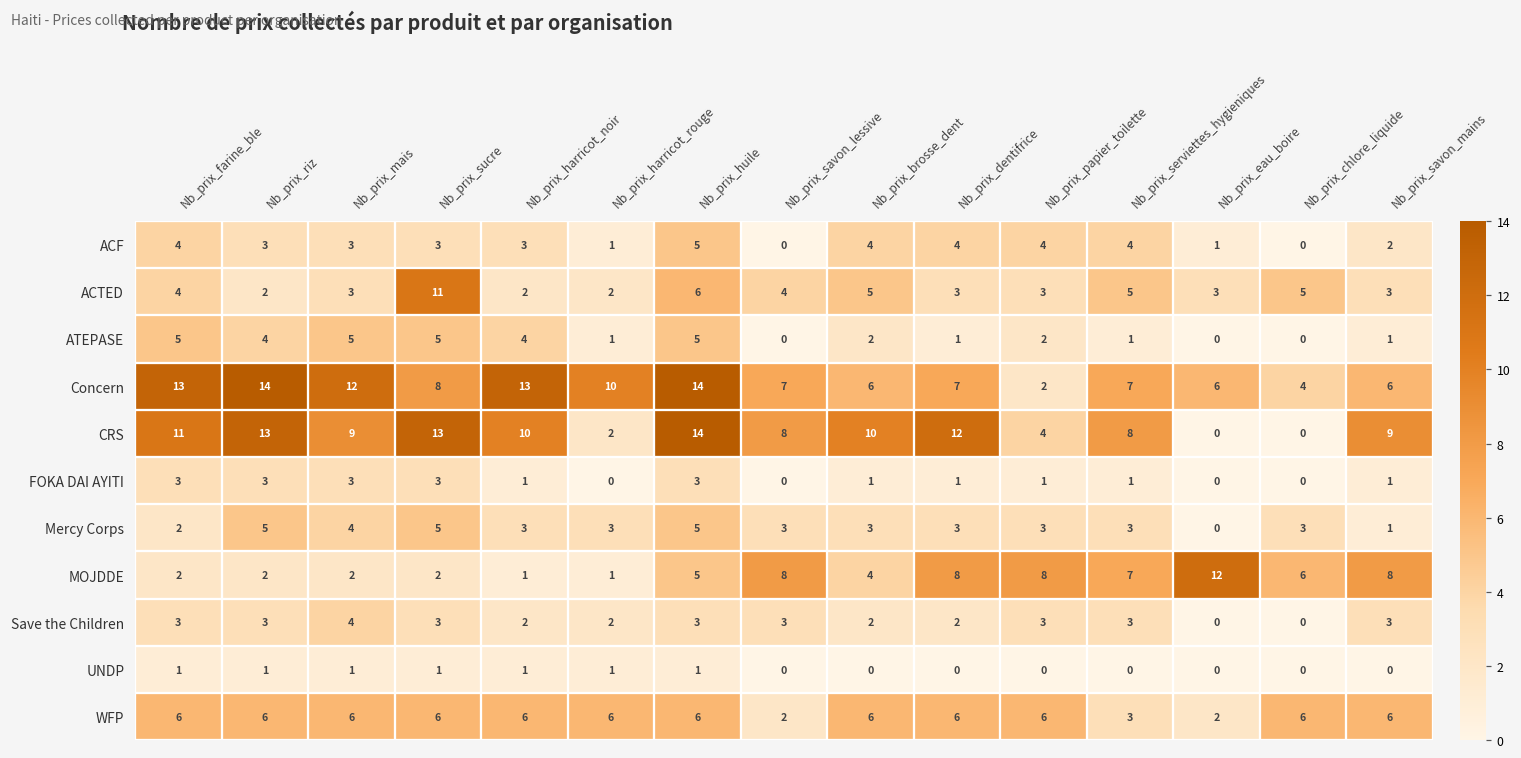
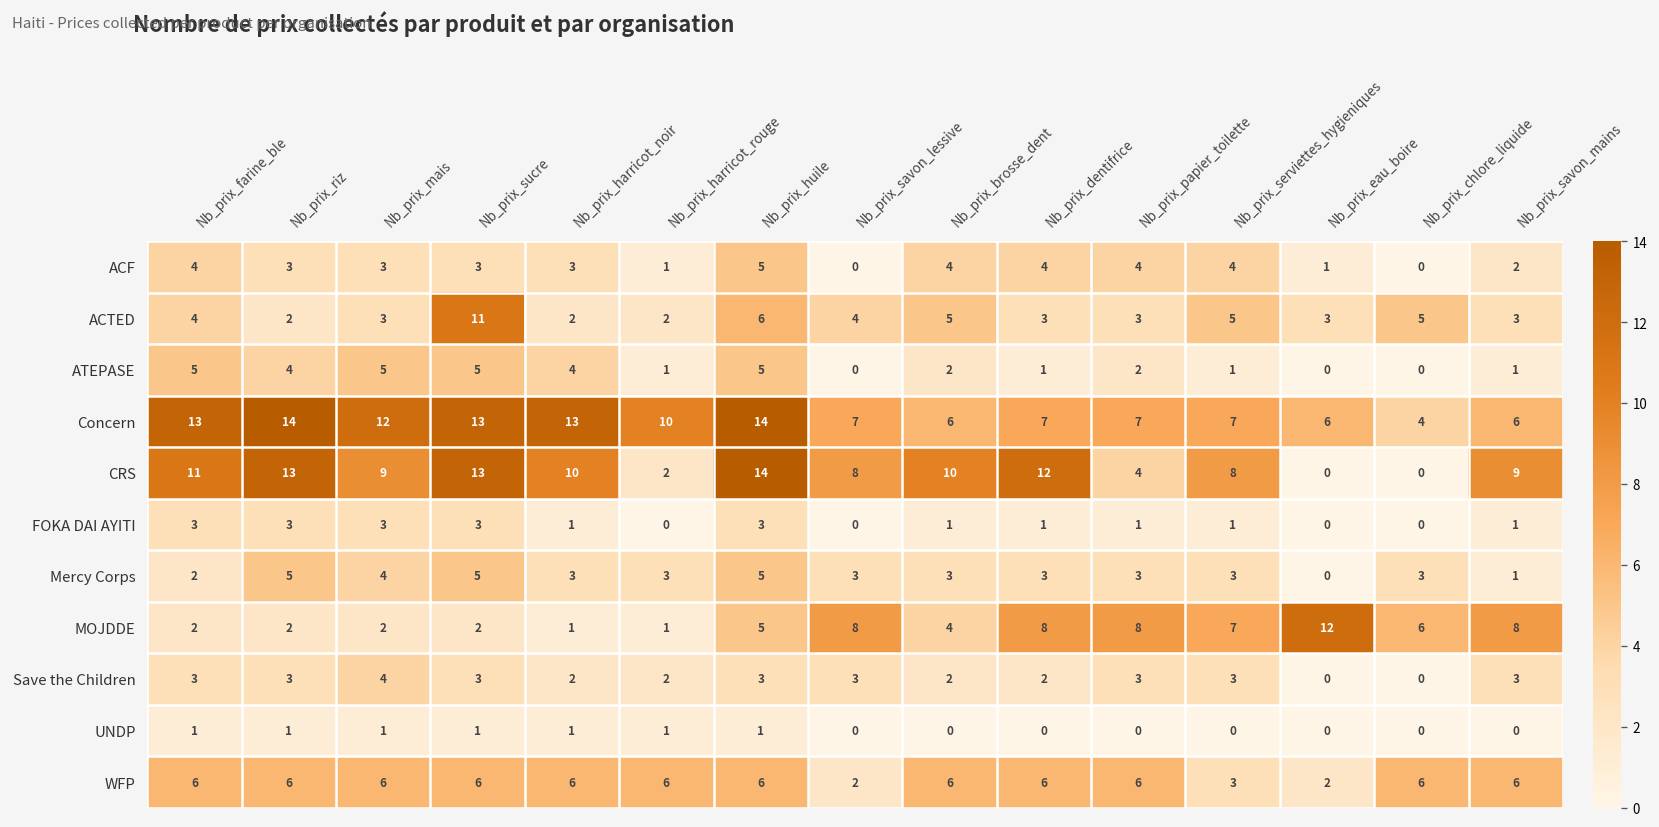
  {
    "ACF": {
      "Nb_prix_farine_ble": 4,
      "Nb_prix_riz": 3,
      "Nb_prix_mais": 3,
      "Nb_prix_sucre": 3,
      "Nb_prix_harricot_noir": 3,
      "Nb_prix_harricot_rouge": 1,
      "Nb_prix_huile": 5,
      "Nb_prix_savon_lessive": 0,
      "Nb_prix_brosse_dent": 4,
      "Nb_prix_dentifrice": 4,
      "Nb_prix_papier_toilette": 4,
      "Nb_prix_serviettes_hygieniques": 4,
      "Nb_prix_eau_boire": 1,
      "Nb_prix_chlore_liquide": 0,
      "Nb_prix_savon_mains": 2
    },
    "ACTED": {
      "Nb_prix_farine_ble": 4,
      "Nb_prix_riz": 2,
      "Nb_prix_mais": 3,
      "Nb_prix_sucre": 11,
      "Nb_prix_harricot_noir": 2,
      "Nb_prix_harricot_rouge": 2,
      "Nb_prix_huile": 6,
      "Nb_prix_savon_lessive": 4,
      "Nb_prix_brosse_dent": 5,
      "Nb_prix_dentifrice": 3,
      "Nb_prix_papier_toilette": 3,
      "Nb_prix_serviettes_hygieniques": 5,
      "Nb_prix_eau_boire": 3,
      "Nb_prix_chlore_liquide": 5,
      "Nb_prix_savon_mains": 3
    },
    "ATEPASE": {
      "Nb_prix_farine_ble": 5,
      "Nb_prix_riz": 4,
      "Nb_prix_mais": 5,
      "Nb_prix_sucre": 5,
      "Nb_prix_harricot_noir": 4,
      "Nb_prix_harricot_rouge": 1,
      "Nb_prix_huile": 5,
      "Nb_prix_savon_lessive": 0,
      "Nb_prix_brosse_dent": 2,
      "Nb_prix_dentifrice": 1,
      "Nb_prix_papier_toilette": 2,
      "Nb_prix_serviettes_hygieniques": 1,
      "Nb_prix_eau_boire": 0,
      "Nb_prix_chlore_liquide": 0,
      "Nb_prix_savon_mains": 1
    },
    "Concern": {
      "Nb_prix_farine_ble": 13,
      "Nb_prix_riz": 14,
      "Nb_prix_mais": 12,
-     "Nb_prix_sucre": 8,
+     "Nb_prix_sucre": 13,
      "Nb_prix_harricot_noir": 13,
      "Nb_prix_harricot_rouge": 10,
      "Nb_prix_huile": 14,
      "Nb_prix_savon_lessive": 7,
      "Nb_prix_brosse_dent": 6,
      "Nb_prix_dentifrice": 7,
-     "Nb_prix_papier_toilette": 2,
+     "Nb_prix_papier_toilette": 7,
      "Nb_prix_serviettes_hygieniques": 7,
      "Nb_prix_eau_boire": 6,
      "Nb_prix_chlore_liquide": 4,
      "Nb_prix_savon_mains": 6
    },
    "CRS": {
      "Nb_prix_farine_ble": 11,
      "Nb_prix_riz": 13,
      "Nb_prix_mais": 9,
      "Nb_prix_sucre": 13,
      "Nb_prix_harricot_noir": 10,
      "Nb_prix_harricot_rouge": 2,
      "Nb_prix_huile": 14,
      "Nb_prix_savon_lessive": 8,
      "Nb_prix_brosse_dent": 10,
      "Nb_prix_dentifrice": 12,
      "Nb_prix_papier_toilette": 4,
      "Nb_prix_serviettes_hygieniques": 8,
      "Nb_prix_eau_boire": 0,
      "Nb_prix_chlore_liquide": 0,
      "Nb_prix_savon_mains": 9
    },
    "FOKA DAI AYITI": {
      "Nb_prix_farine_ble": 3,
      "Nb_prix_riz": 3,
      "Nb_prix_mais": 3,
      "Nb_prix_sucre": 3,
      "Nb_prix_harricot_noir": 1,
      "Nb_prix_harricot_rouge": 0,
      "Nb_prix_huile": 3,
      "Nb_prix_savon_lessive": 0,
      "Nb_prix_brosse_dent": 1,
      "Nb_prix_dentifrice": 1,
      "Nb_prix_papier_toilette": 1,
      "Nb_prix_serviettes_hygieniques": 1,
      "Nb_prix_eau_boire": 0,
      "Nb_prix_chlore_liquide": 0,
      "Nb_prix_savon_mains": 1
    },
    "Mercy Corps": {
      "Nb_prix_farine_ble": 2,
      "Nb_prix_riz": 5,
      "Nb_prix_mais": 4,
      "Nb_prix_sucre": 5,
      "Nb_prix_harricot_noir": 3,
      "Nb_prix_harricot_rouge": 3,
      "Nb_prix_huile": 5,
      "Nb_prix_savon_lessive": 3,
      "Nb_prix_brosse_dent": 3,
      "Nb_prix_dentifrice": 3,
      "Nb_prix_papier_toilette": 3,
      "Nb_prix_serviettes_hygieniques": 3,
      "Nb_prix_eau_boire": 0,
      "Nb_prix_chlore_liquide": 3,
      "Nb_prix_savon_mains": 1
    },
    "MOJDDE": {
      "Nb_prix_farine_ble": 2,
      "Nb_prix_riz": 2,
      "Nb_prix_mais": 2,
      "Nb_prix_sucre": 2,
      "Nb_prix_harricot_noir": 1,
      "Nb_prix_harricot_rouge": 1,
      "Nb_prix_huile": 5,
      "Nb_prix_savon_lessive": 8,
      "Nb_prix_brosse_dent": 4,
      "Nb_prix_dentifrice": 8,
      "Nb_prix_papier_toilette": 8,
      "Nb_prix_serviettes_hygieniques": 7,
      "Nb_prix_eau_boire": 12,
      "Nb_prix_chlore_liquide": 6,
      "Nb_prix_savon_mains": 8
    },
    "Save the Children": {
      "Nb_prix_farine_ble": 3,
      "Nb_prix_riz": 3,
      "Nb_prix_mais": 4,
      "Nb_prix_sucre": 3,
      "Nb_prix_harricot_noir": 2,
      "Nb_prix_harricot_rouge": 2,
      "Nb_prix_huile": 3,
      "Nb_prix_savon_lessive": 3,
      "Nb_prix_brosse_dent": 2,
      "Nb_prix_dentifrice": 2,
      "Nb_prix_papier_toilette": 3,
      "Nb_prix_serviettes_hygieniques": 3,
      "Nb_prix_eau_boire": 0,
      "Nb_prix_chlore_liquide": 0,
      "Nb_prix_savon_mains": 3
    },
    "UNDP": {
      "Nb_prix_farine_ble": 1,
      "Nb_prix_riz": 1,
      "Nb_prix_mais": 1,
      "Nb_prix_sucre": 1,
      "Nb_prix_harricot_noir": 1,
      "Nb_prix_harricot_rouge": 1,
      "Nb_prix_huile": 1,
      "Nb_prix_savon_lessive": 0,
      "Nb_prix_brosse_dent": 0,
      "Nb_prix_dentifrice": 0,
      "Nb_prix_papier_toilette": 0,
      "Nb_prix_serviettes_hygieniques": 0,
      "Nb_prix_eau_boire": 0,
      "Nb_prix_chlore_liquide": 0,
      "Nb_prix_savon_mains": 0
    },
    "WFP": {
      "Nb_prix_farine_ble": 6,
      "Nb_prix_riz": 6,
      "Nb_prix_mais": 6,
      "Nb_prix_sucre": 6,
      "Nb_prix_harricot_noir": 6,
      "Nb_prix_harricot_rouge": 6,
      "Nb_prix_huile": 6,
      "Nb_prix_savon_lessive": 2,
      "Nb_prix_brosse_dent": 6,
      "Nb_prix_dentifrice": 6,
      "Nb_prix_papier_toilette": 6,
      "Nb_prix_serviettes_hygieniques": 3,
      "Nb_prix_eau_boire": 2,
      "Nb_prix_chlore_liquide": 6,
      "Nb_prix_savon_mains": 6
    }
  }
